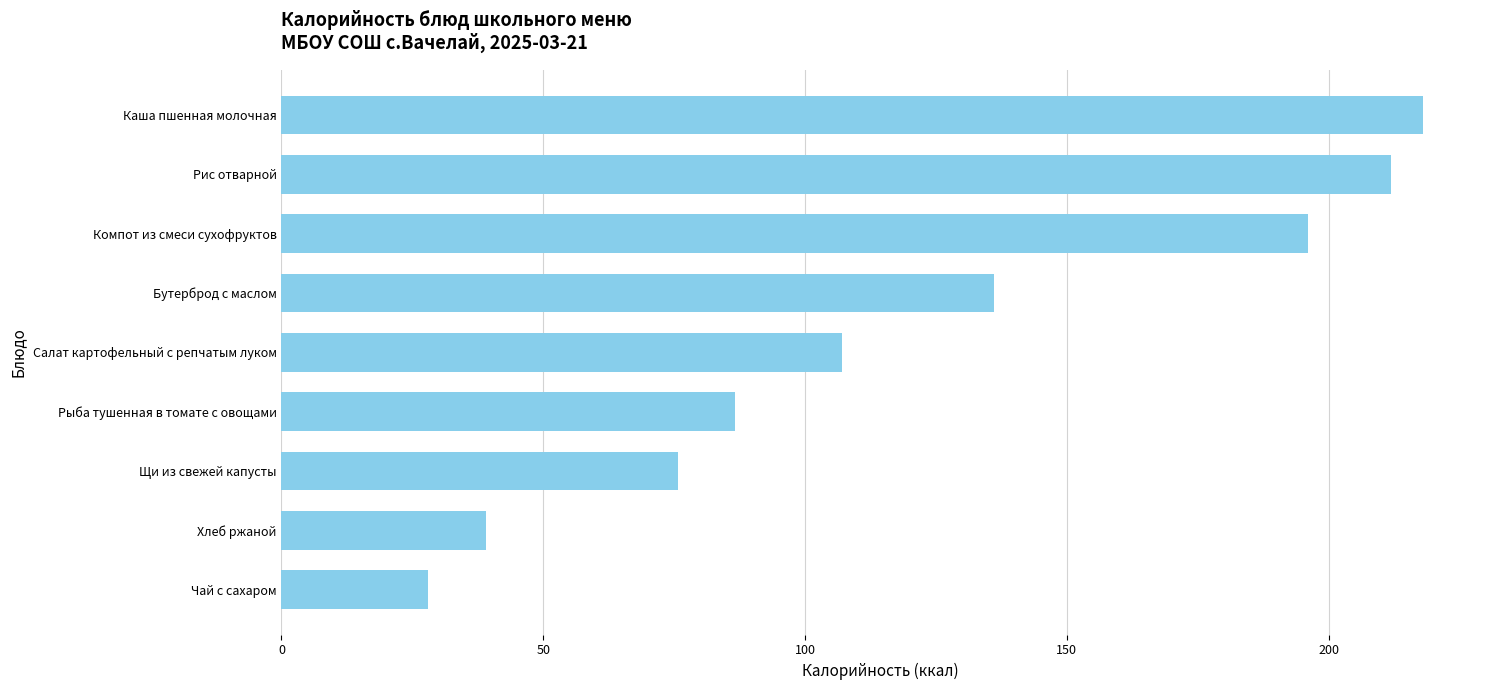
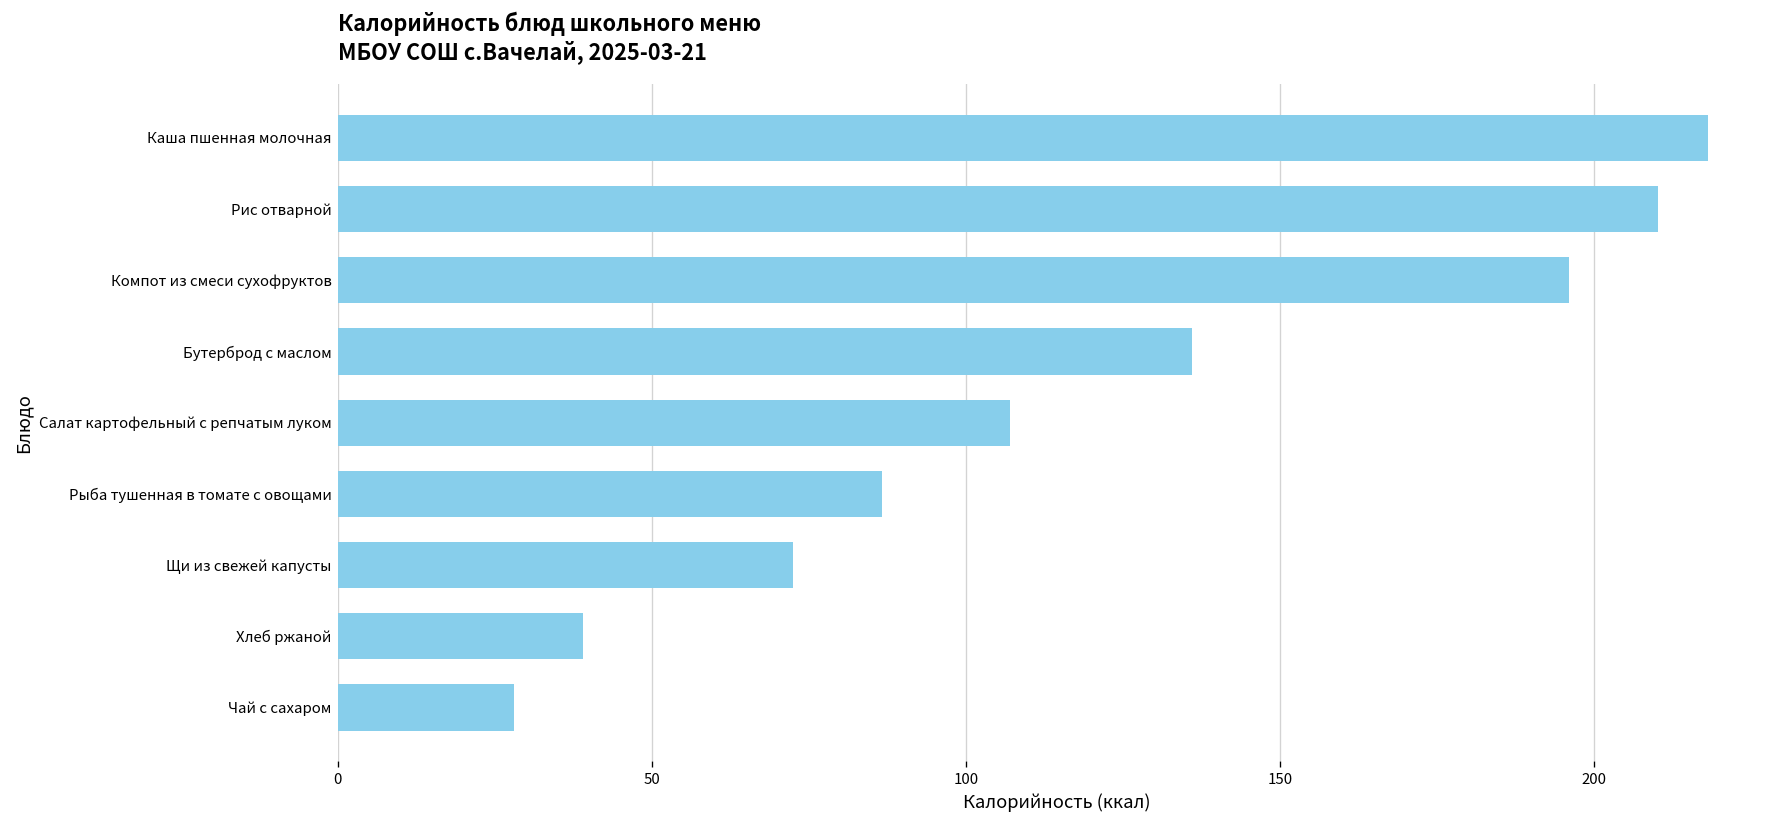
  {
    "Каша пшенная молочная": 218,
-   "Рис отварной": 212,
+   "Рис отварной": 210,
    "Компот из смеси сухофруктов": 196,
    "Бутерброд с маслом": 136,
    "Салат картофельный с репчатым луком": 107,
    "Рыба тушенная в томате с овощами": 87,
-   "Щи из свежей капусты": 76,
+   "Щи из свежей капусты": 72,
    "Хлеб ржаной": 39,
    "Чай с сахаром": 28
  }
